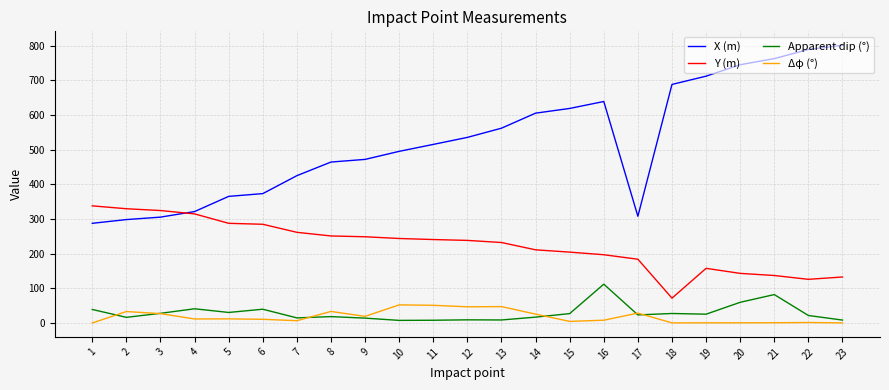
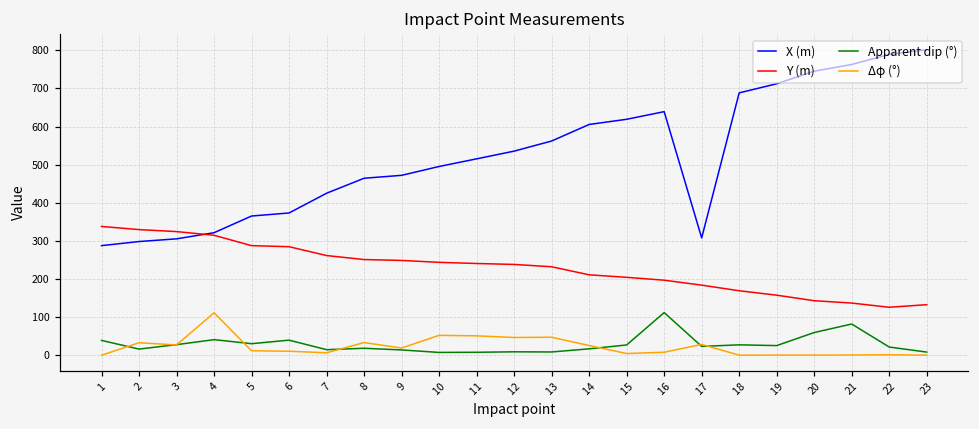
  {
    "X (m)": {
      "1": 290,
      "2": 300,
      "3": 310,
      "5": 370,
      "6": 370,
      "7": 430,
      "8": 460,
      "9": 470,
      "10": 500,
      "11": 520,
      "12": 540,
      "13": 560,
      "14": 610,
      "15": 620,
      "16": 640,
      "17": 310,
      "18": 690,
      "19": 710
    },
    "Y (m)": {
      "1": 340,
      "2": 330,
      "3": 320,
      "5": 290,
      "6": 280,
      "7": 260,
      "8": 250,
      "9": 250,
      "10": 240,
      "11": 240,
      "12": 240,
      "13": 230,
      "14": 210,
      "15": 200,
      "16": 200,
      "17": 180,
-     "18": 70,
+     "18": 170,
      "19": 160,
      "20": 140,
      "21": 140,
      "22": 130,
      "23": 130
    },
    "Apparent dip (°)": {
      "1": 40,
      "2": 20,
      "4": 40,
      "5": 30,
      "6": 40,
      "7": 10,
      "8": 20,
      "10": 10,
      "11": 10,
      "12": 10,
      "13": 10,
      "14": 20,
      "15": 30,
      "16": 110,
      "18": 30,
      "19": 30,
      "20": 60,
      "21": 80,
      "22": 20,
      "23": 10
    },
    "Δφ (°)": {
      "1": 0,
      "2": 30,
-     "4": 10,
+     "4": 110,
      "5": 10,
      "6": 10,
      "7": 10,
      "8": 30,
      "10": 50,
      "11": 50,
      "12": 50,
      "13": 50,
      "14": 30,
      "15": 0,
      "16": 10,
      "18": 0,
      "19": 0,
      "20": 0,
      "21": 0,
      "22": 0,
      "23": 0
    }
  }
